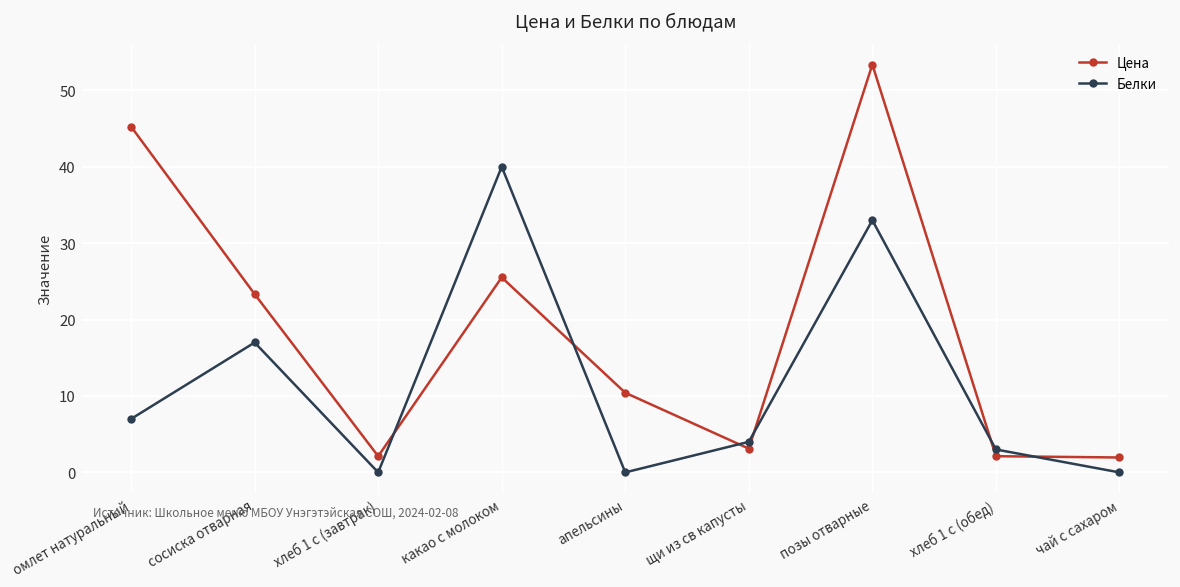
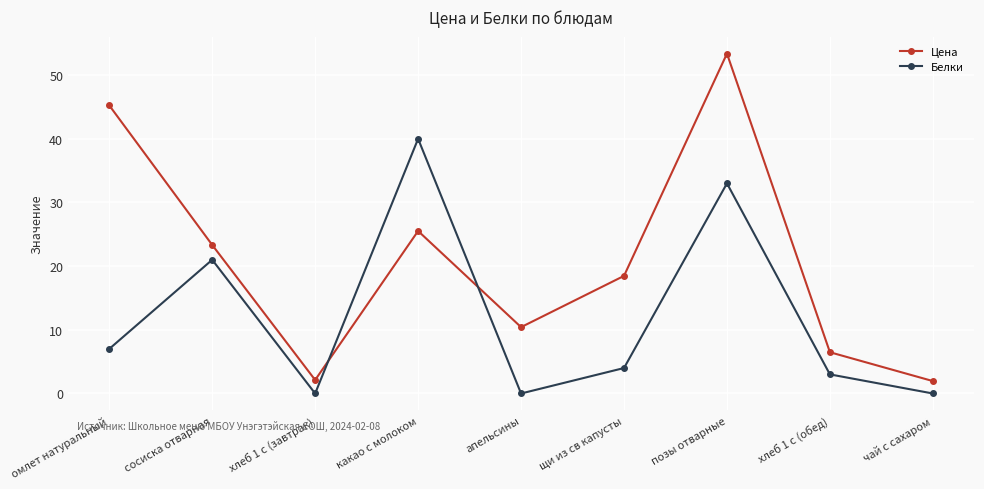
  {
    "Цена": {
      "омлет натуральный": 45,
      "сосиска отварная": 23,
      "хлеб 1 с (завтрак)": 2,
      "какао с молоком": 26,
      "апельсины": 10,
-     "щи из св капусты": 3,
+     "щи из св капусты": 18,
      "позы отварные": 53,
-     "хлеб 1 с (обед)": 2,
+     "хлеб 1 с (обед)": 6,
      "чай с сахаром": 2
    },
    "Белки": {
      "омлет натуральный": 7,
-     "сосиска отварная": 17,
+     "сосиска отварная": 21,
      "хлеб 1 с (завтрак)": 0,
      "какао с молоком": 40,
      "апельсины": 0,
      "щи из св капусты": 4,
      "позы отварные": 33,
      "хлеб 1 с (обед)": 3,
      "чай с сахаром": 0
    }
  }
